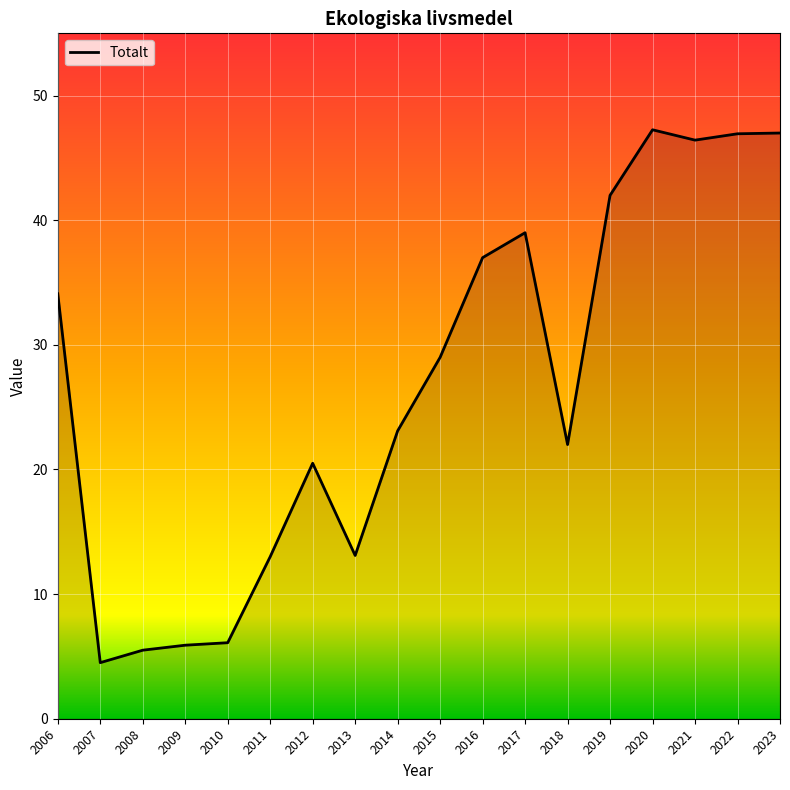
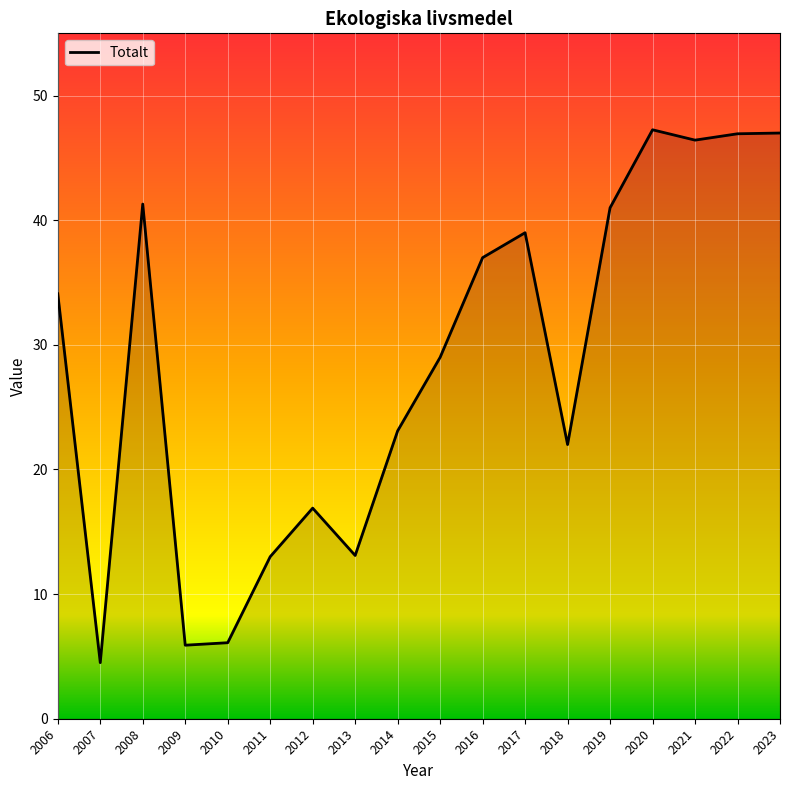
  {
    "2006": 34.1,
    "2007": 4.5,
-   "2008": 5.5,
+   "2008": 41.3,
    "2009": 5.9,
    "2010": 6.1,
    "2011": 13.0,
-   "2012": 20.5,
+   "2012": 16.9,
    "2013": 13.1,
    "2014": 23.1,
    "2015": 29.0,
    "2016": 37.0,
    "2017": 39.0,
    "2018": 22.0,
-   "2019": 42,
+   "2019": 41,
    "2020": 47.3,
    "2021": 46.4,
    "2022": 46.9,
    "2023": 47.0
  }
